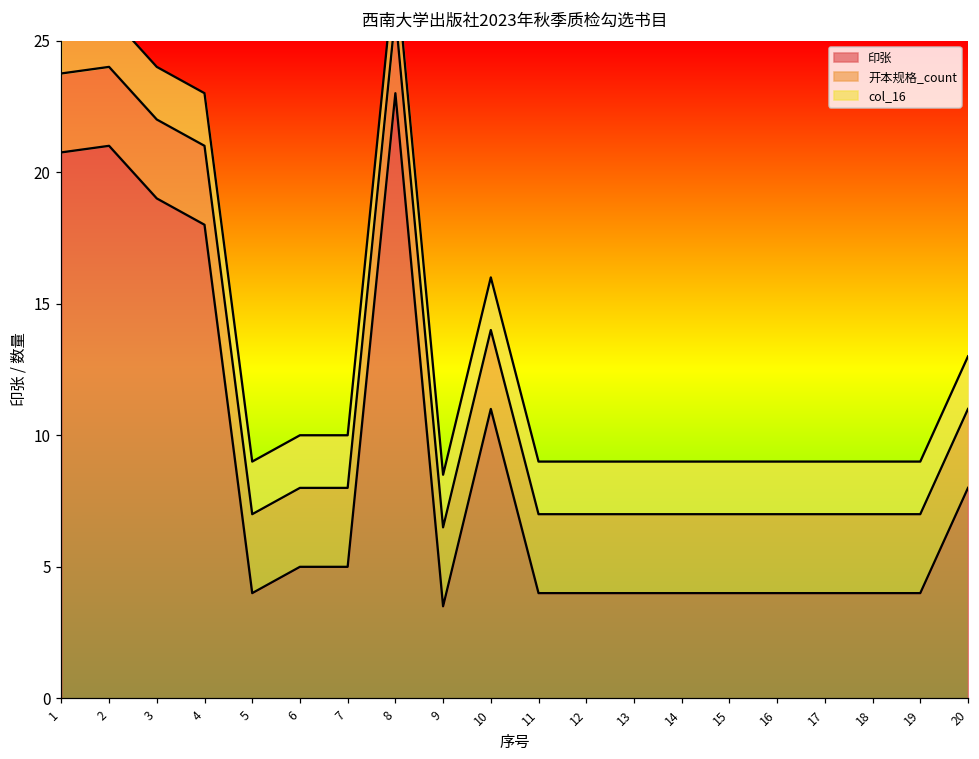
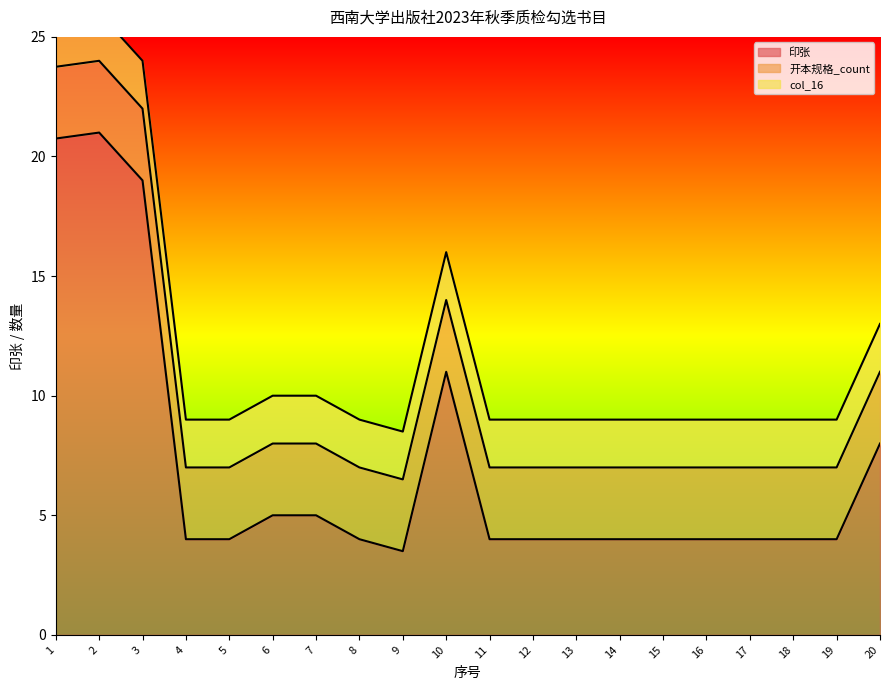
  {
    "印张": {
      "1": 20.8,
      "2": 21,
      "3": 19,
-     "4": 18,
+     "4": 4,
      "5": 4,
      "6": 5,
      "7": 5,
-     "8": 23,
+     "8": 4,
      "9": 3.5,
      "10": 11,
      "11": 4,
      "12": 4,
      "13": 4,
      "14": 4,
      "15": 4,
      "16": 4,
      "17": 4,
      "18": 4,
      "19": 4,
      "20": 8
    },
    "开本规格_count": {
      "1": 3,
      "2": 3,
      "3": 3,
      "4": 3,
      "5": 3,
      "6": 3,
      "7": 3,
      "9": 3,
      "10": 3,
      "11": 3,
      "12": 3,
      "13": 3,
      "14": 3,
      "15": 3,
      "16": 3,
      "17": 3,
      "18": 3,
      "19": 3,
      "20": 3
    },
    "col_16": {
      "3": 2,
      "4": 2,
      "5": 2,
      "6": 2,
      "7": 2,
      "9": 2,
      "10": 2,
      "11": 2,
      "12": 2,
      "13": 2,
      "14": 2,
      "15": 2,
      "16": 2,
      "17": 2,
      "18": 2,
      "19": 2,
      "20": 2
    }
  }
